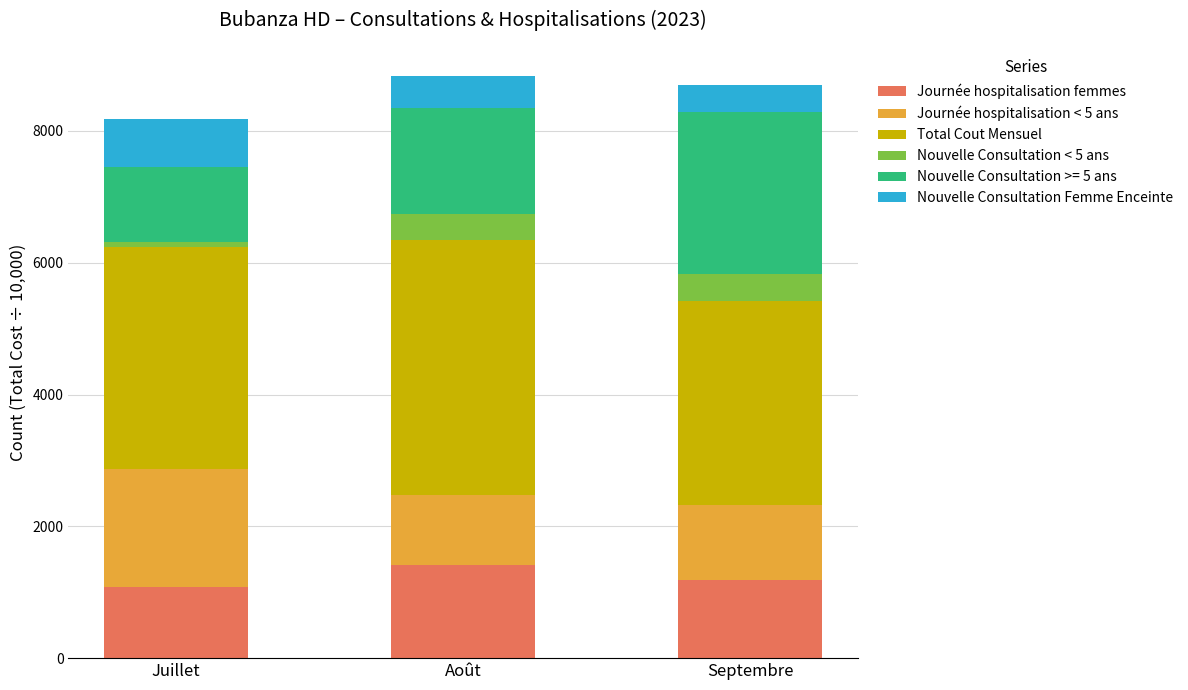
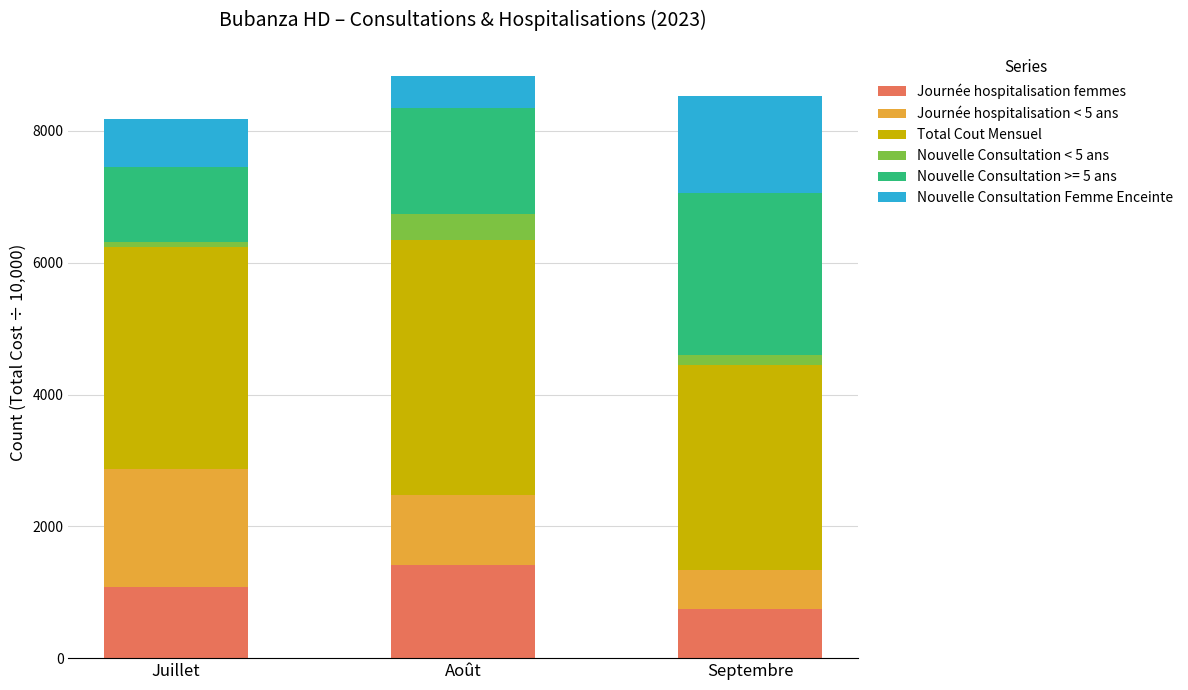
  {
    "Journée hospitalisation femmes": {
      "Juillet": 1100,
      "Août": 1400,
-     "Septembre": 1200
+     "Septembre": 700
    },
    "Journée hospitalisation < 5 ans": {
      "Juillet": 1800,
      "Août": 1100,
-     "Septembre": 1100
+     "Septembre": 600
    },
    "Total Cout Mensuel": {
      "Juillet": 3400,
      "Août": 3900,
      "Septembre": 3100
    },
    "Nouvelle Consultation < 5 ans": {
      "Juillet": 100,
      "Août": 400,
-     "Septembre": 400
+     "Septembre": 200
    },
    "Nouvelle Consultation >= 5 ans": {
      "Juillet": 1100,
      "Août": 1600,
      "Septembre": 2500
    },
    "Nouvelle Consultation Femme Enceinte": {
      "Juillet": 700,
      "Août": 500,
-     "Septembre": 400
+     "Septembre": 1500
    }
  }
